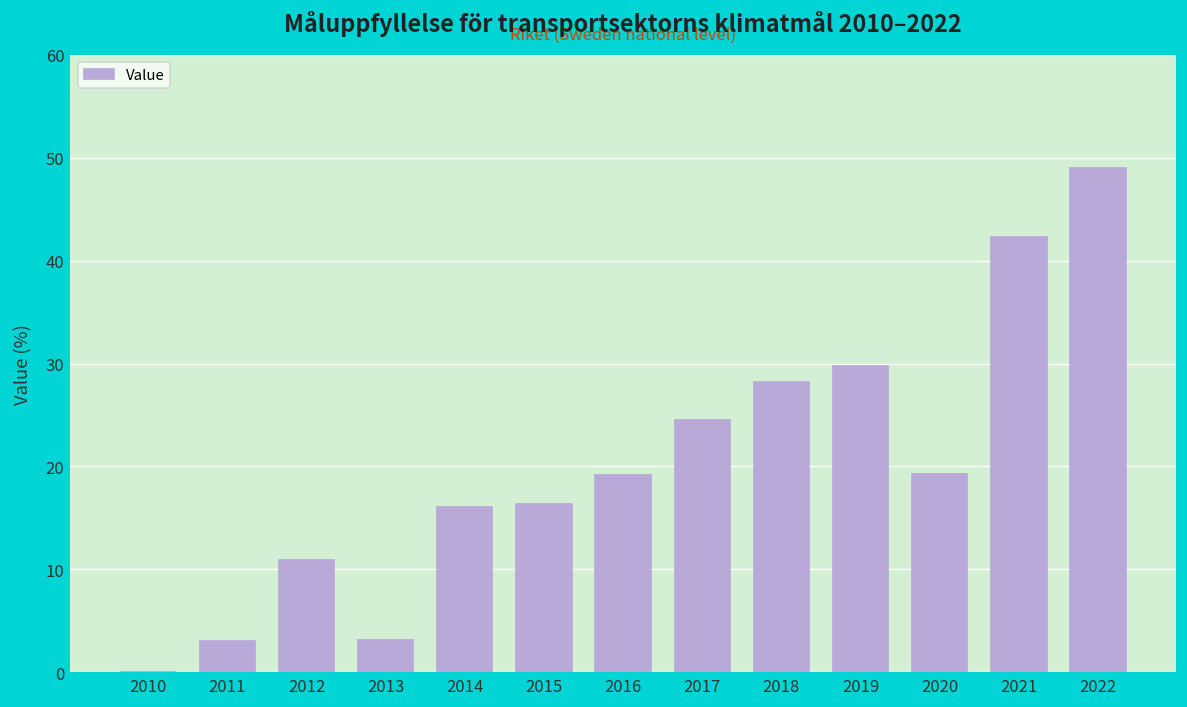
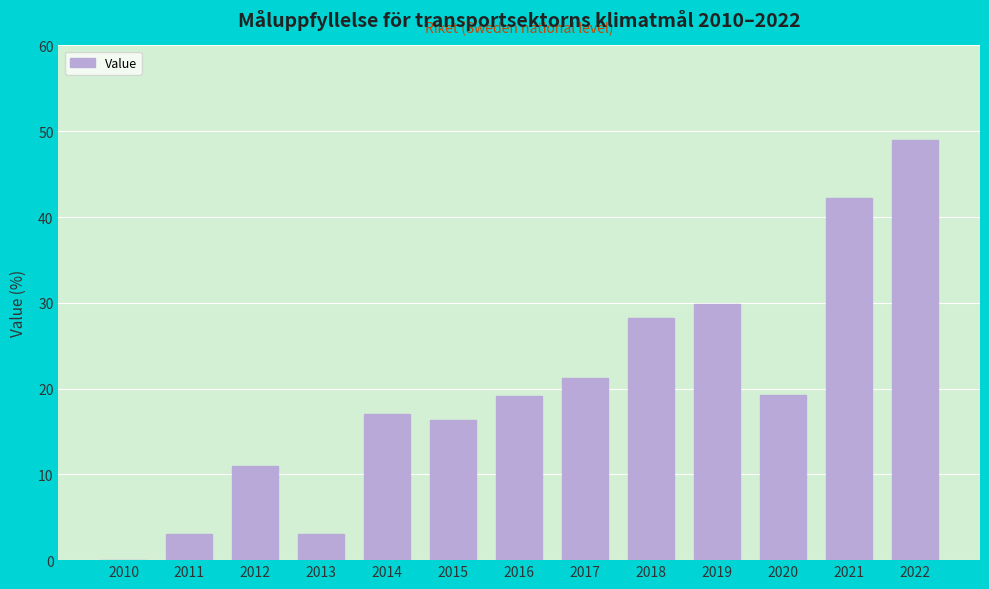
  {
    "2010": 0,
    "2011": 3,
    "2012": 11,
    "2013": 3,
-   "2014": 16,
+   "2014": 17,
    "2015": 16,
    "2016": 19,
-   "2017": 25,
+   "2017": 21,
    "2018": 28,
    "2019": 30,
    "2020": 19,
    "2021": 42,
    "2022": 49
  }
